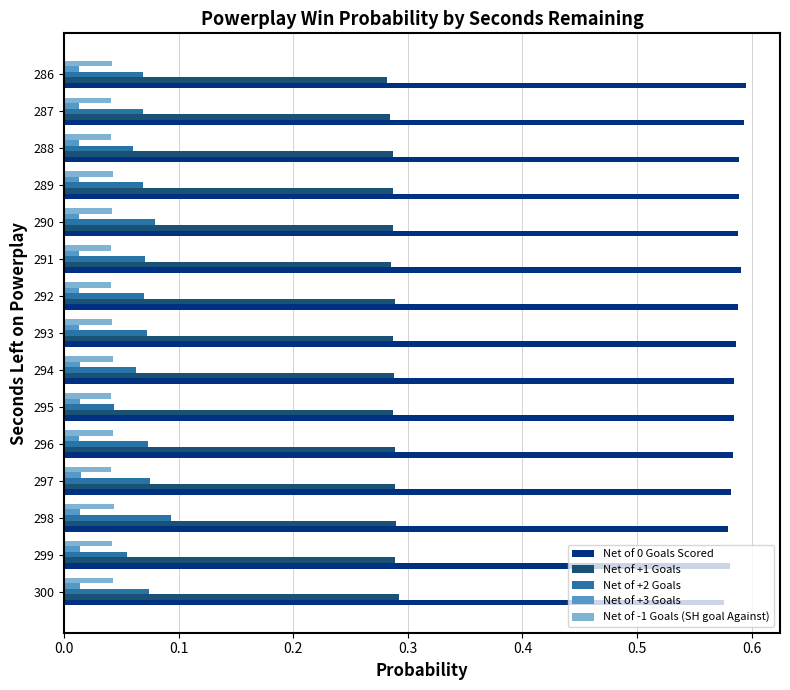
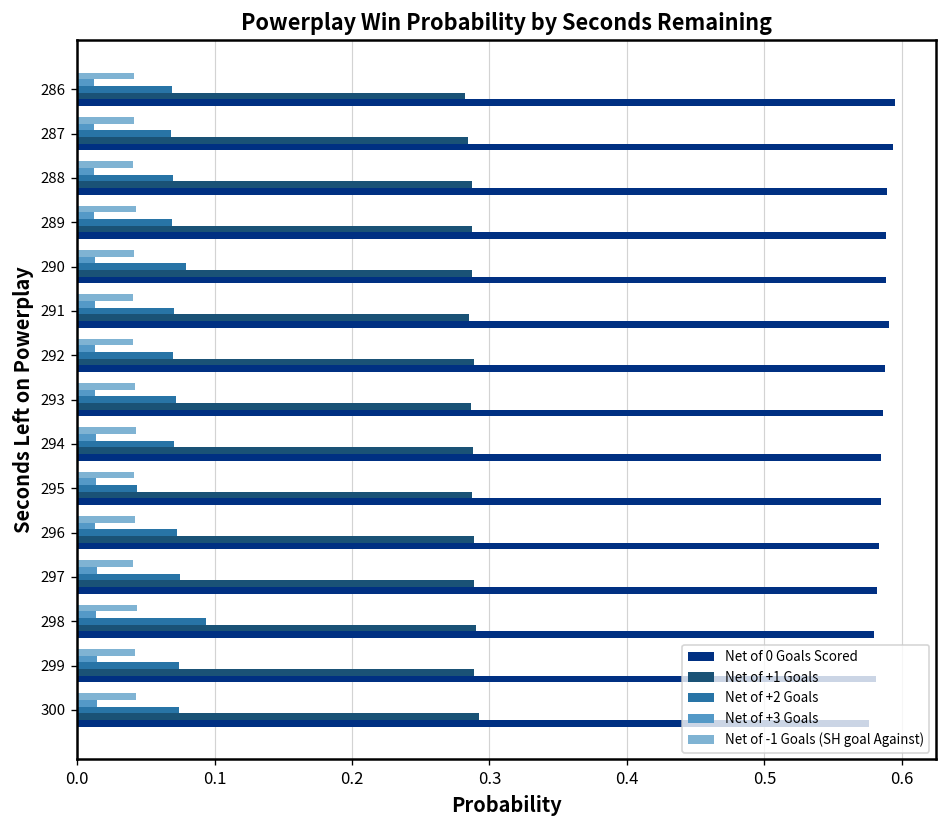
  {
    "Net of +2 Goals": {
      "286": 0.069,
      "287": 0.068,
-     "288": 0.060,
+     "288": 0.070,
      "289": 0.069,
      "290": 0.079,
      "291": 0.071,
      "292": 0.070,
      "293": 0.072,
-     "294": 0.062,
+     "294": 0.071,
      "295": 0.044,
      "296": 0.073,
      "297": 0.075,
      "298": 0.093,
-     "299": 0.055,
+     "299": 0.074,
      "300": 0.074
    }
  }
